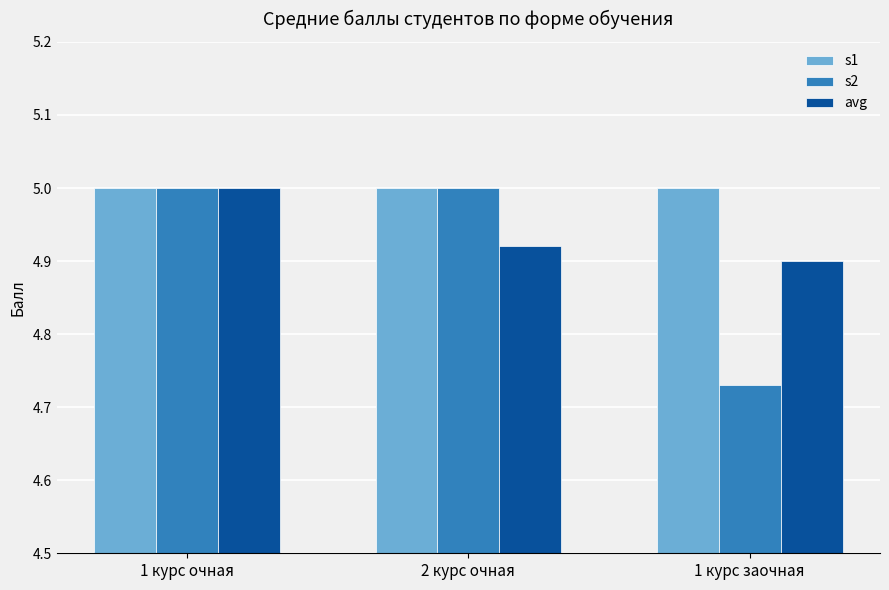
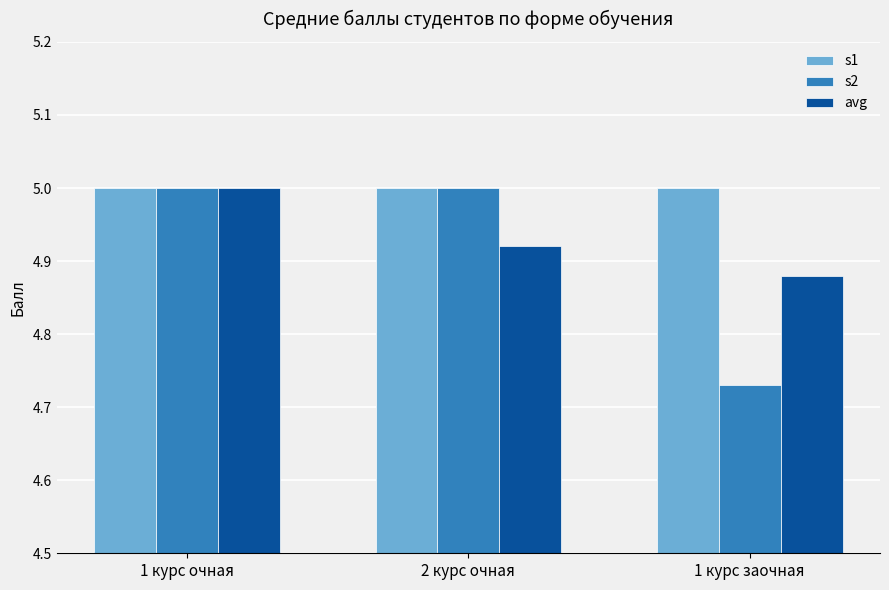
  {
    "s1": {
      "1 курс очная": 5.00,
      "2 курс очная": 5.00,
      "1 курс заочная": 5.00
    },
    "s2": {
      "1 курс очная": 5.00,
      "2 курс очная": 5.00,
      "1 курс заочная": 4.73
    },
    "avg": {
      "1 курс очная": 5.00,
      "2 курс очная": 4.92,
-     "1 курс заочная": 4.90
+     "1 курс заочная": 4.88
    }
  }
